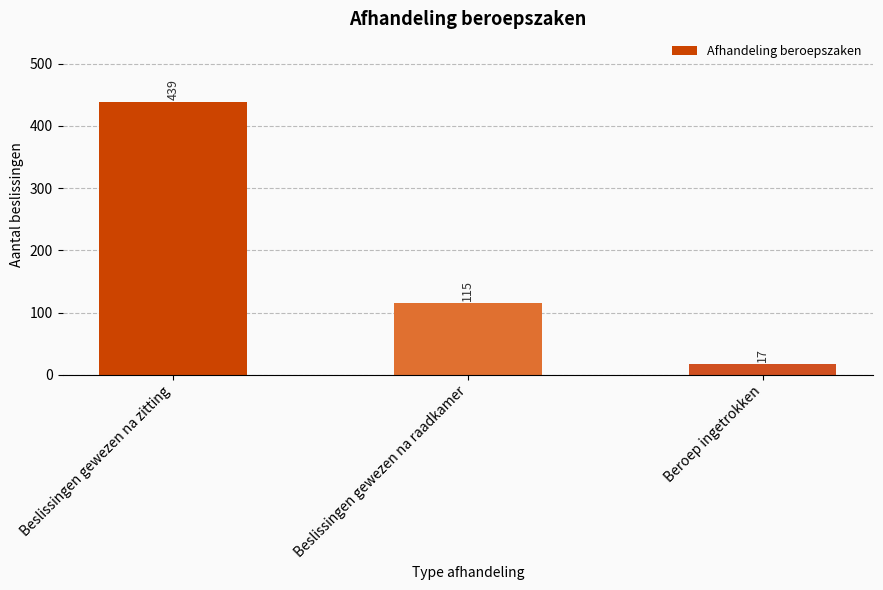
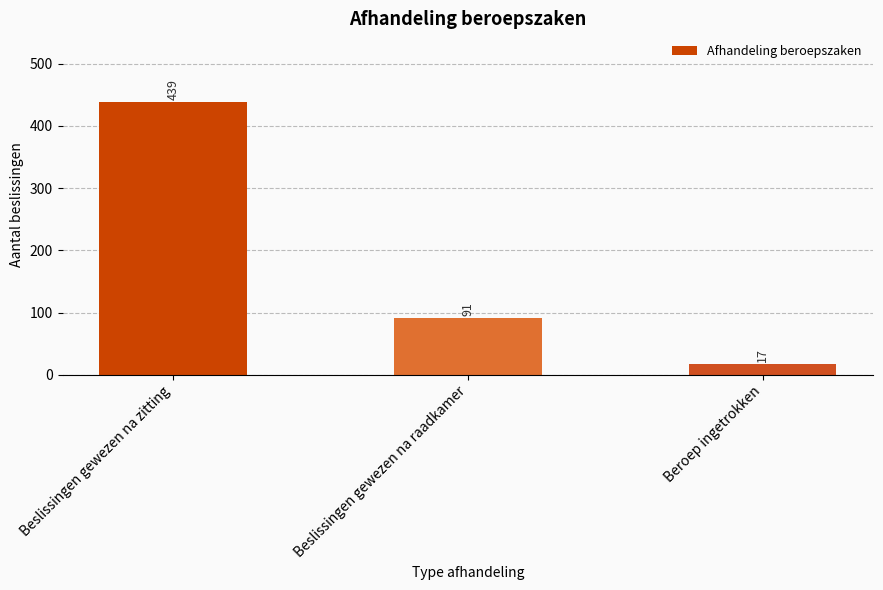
  {
    "Beslissingen gewezen na zitting": 439,
-   "Beslissingen gewezen na raadkamer": 115,
+   "Beslissingen gewezen na raadkamer": 91,
    "Beroep ingetrokken": 17
  }
